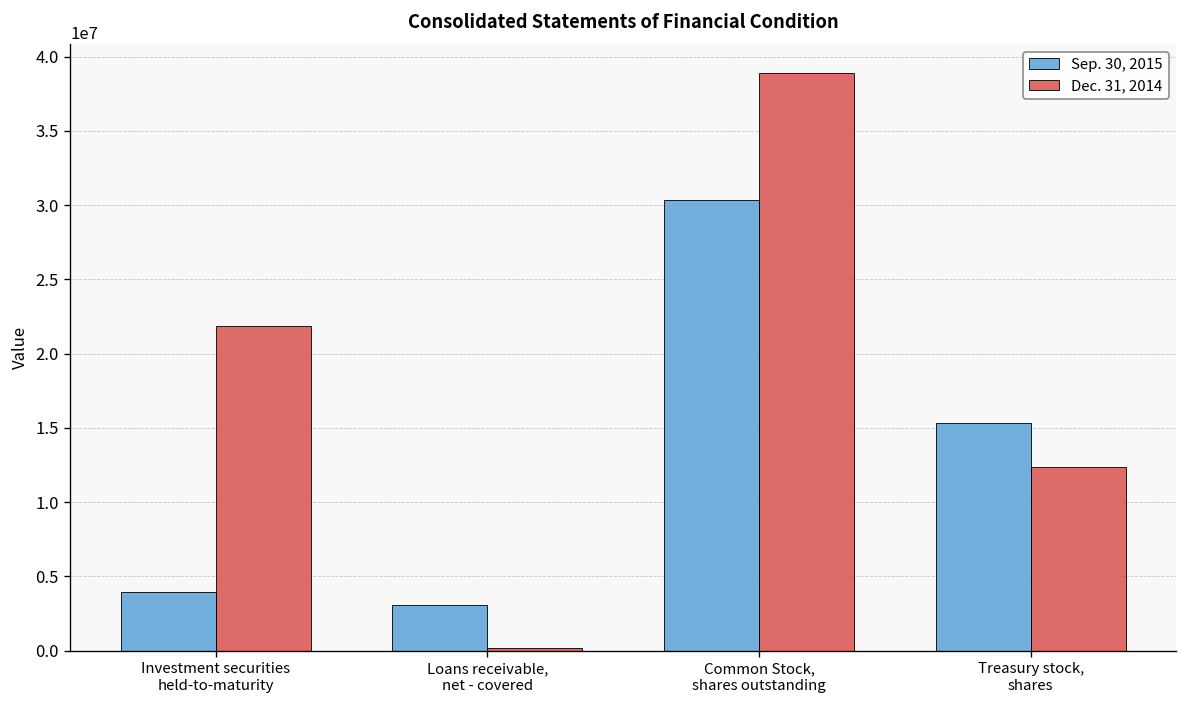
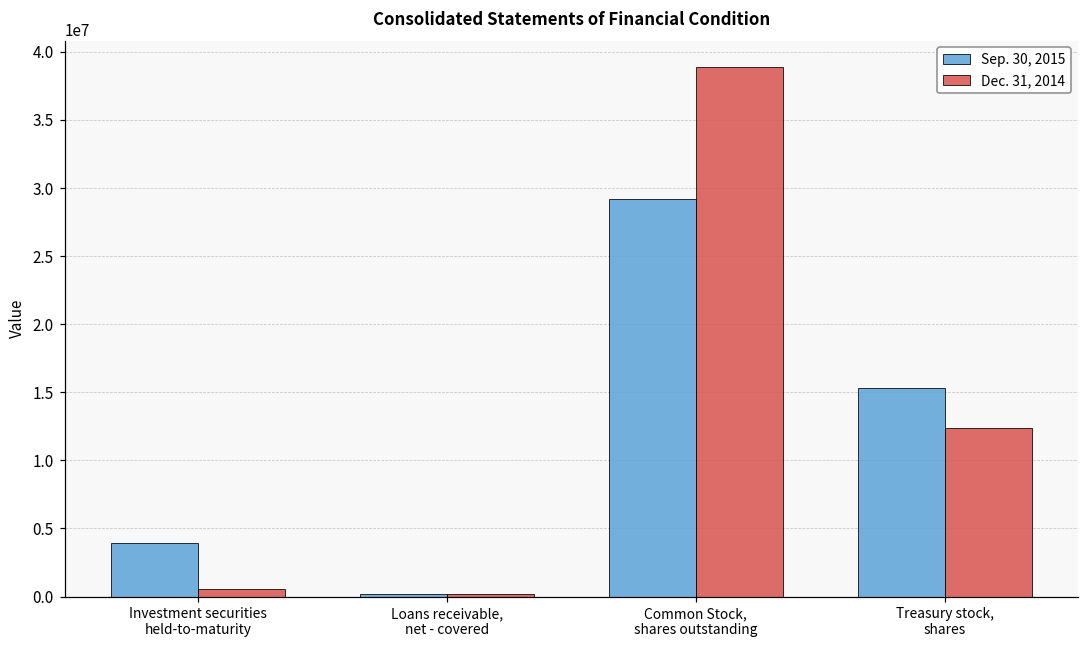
  {
    "Sep. 30, 2015": {
      "Investment securities held-to-maturity": 3900000,
-     "Loans receivable, net - covered": 3100000,
-     "Common Stock, shares outstanding": 30300000,
+     "Loans receivable, net - covered": 200000,
+     "Common Stock, shares outstanding": 29200000,
      "Treasury stock, shares": 15300000
    },
    "Dec. 31, 2014": {
-     "Investment securities held-to-maturity": 21800000,
+     "Investment securities held-to-maturity": 500000,
      "Common Stock, shares outstanding": 38900000,
      "Treasury stock, shares": 12400000
    }
  }
